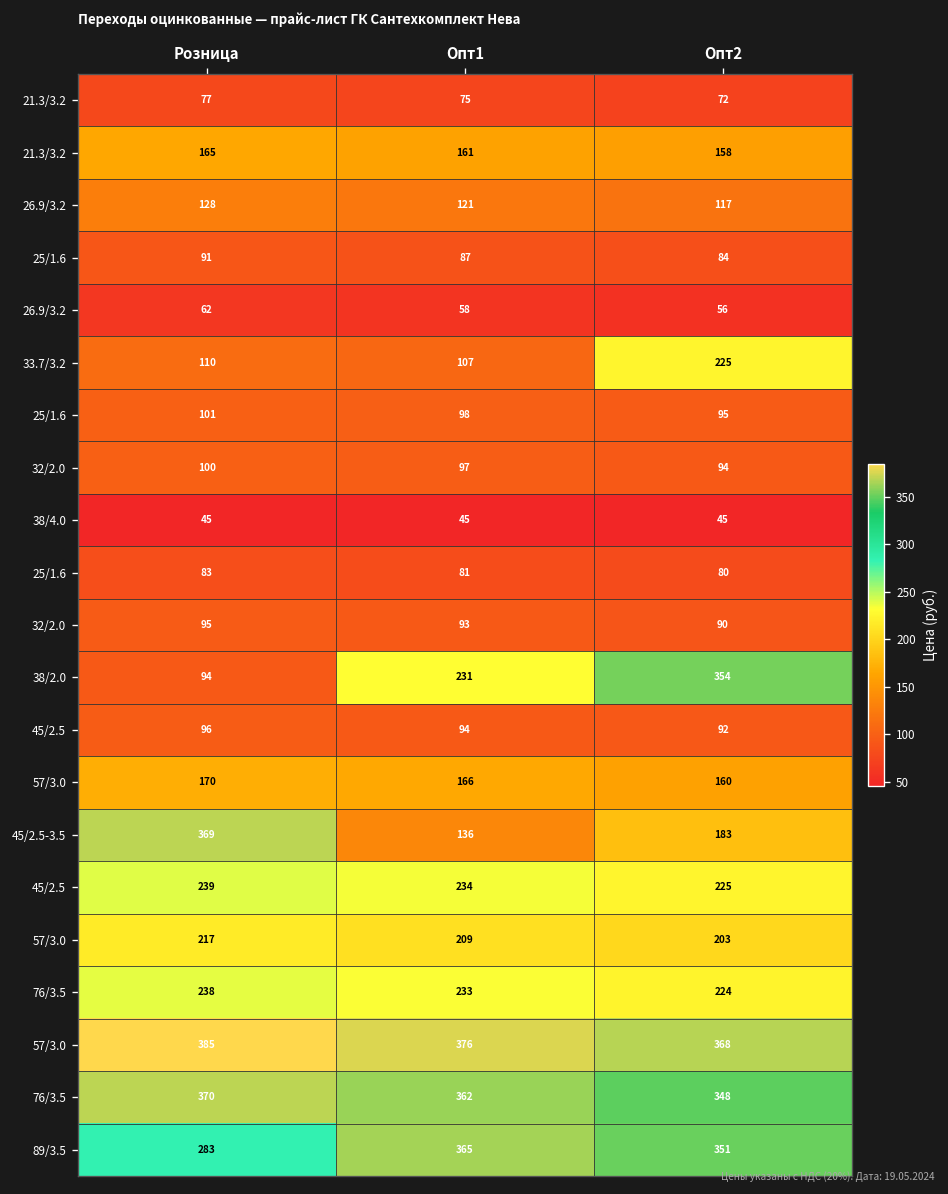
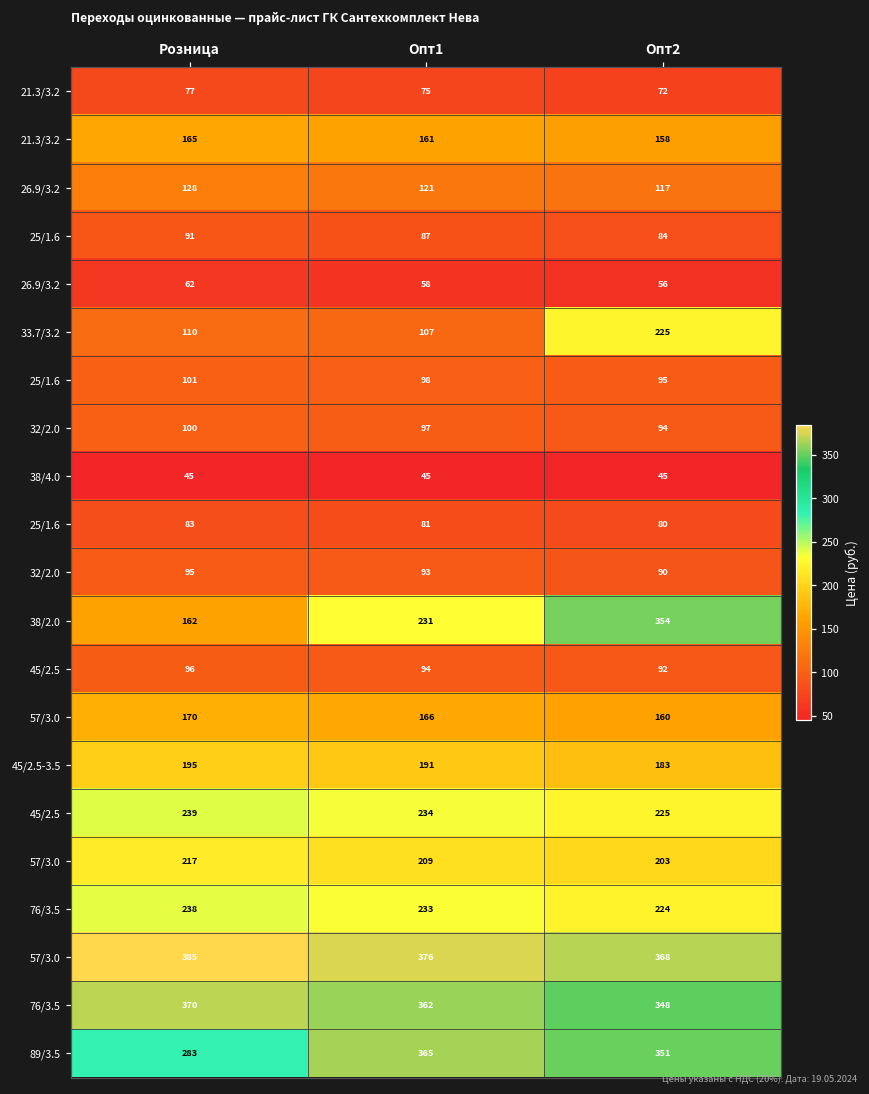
  {
    "33.7/3.2": {
      "Розница": 110,
      "Опт1": 107,
      "Опт2": 225
    },
    "38/4.0": {
      "Розница": 45,
      "Опт1": 45,
      "Опт2": 45
    },
    "38/2.0": {
-     "Розница": 94,
+     "Розница": 162,
      "Опт1": 231,
      "Опт2": 354
    },
    "45/2.5-3.5": {
-     "Розница": 369,
-     "Опт1": 136,
+     "Розница": 195,
+     "Опт1": 191,
      "Опт2": 183
    },
    "89/3.5": {
      "Розница": 283,
      "Опт1": 365,
      "Опт2": 351
    }
  }
